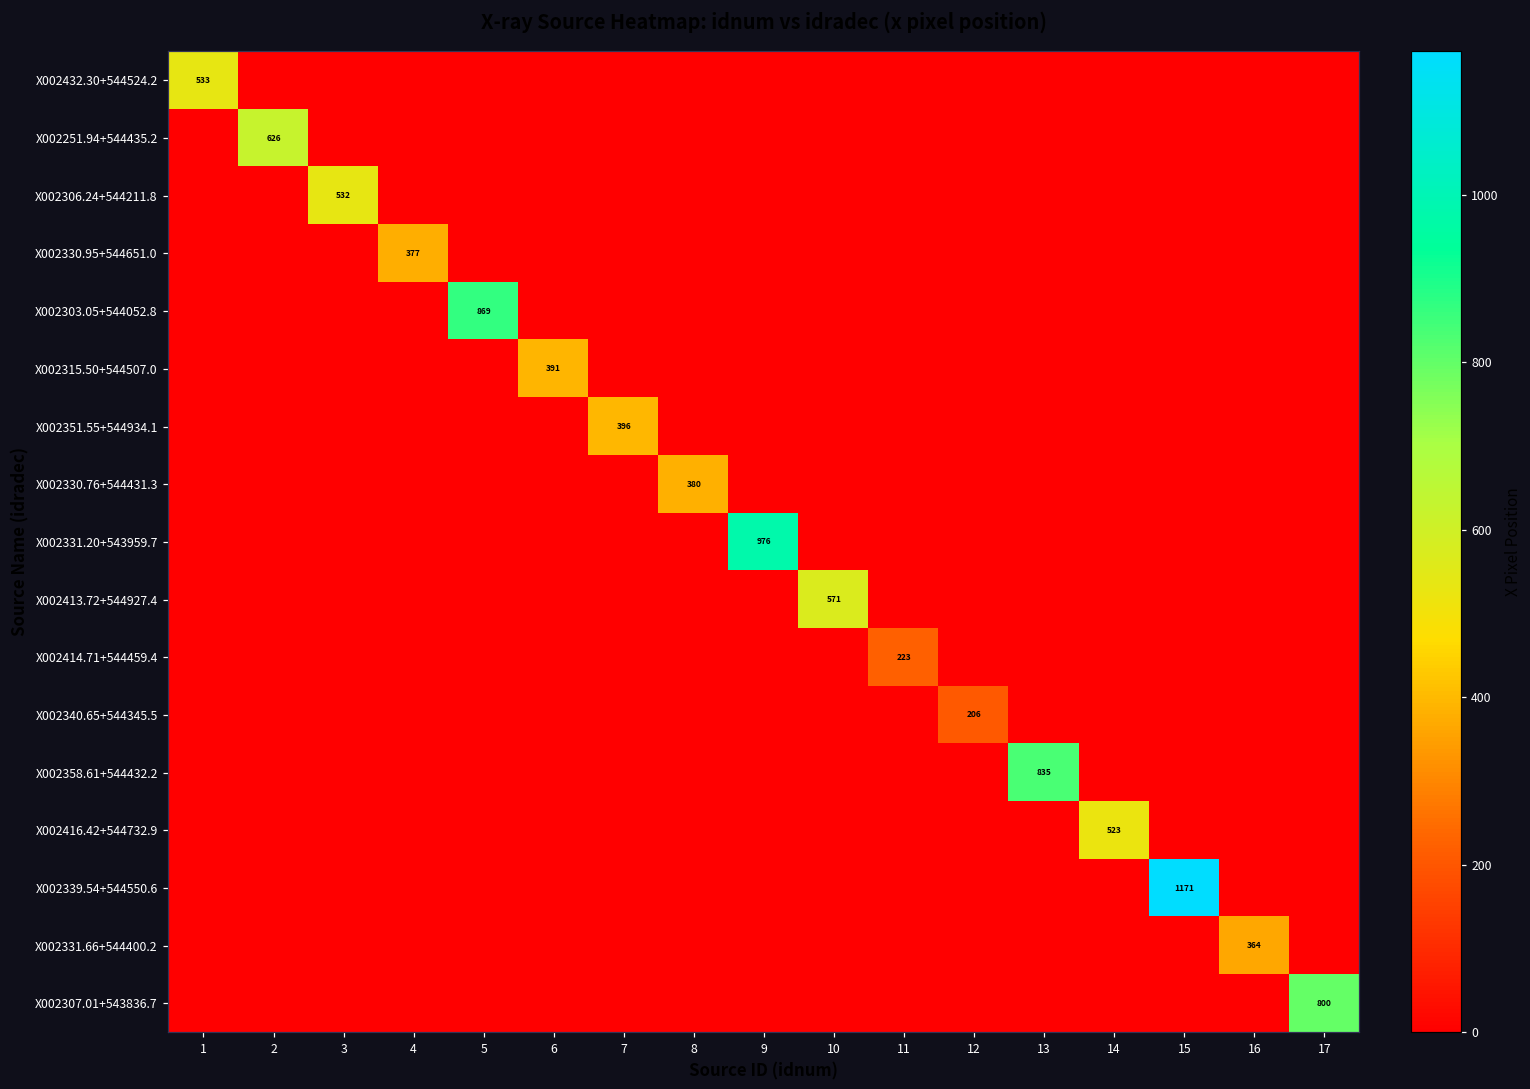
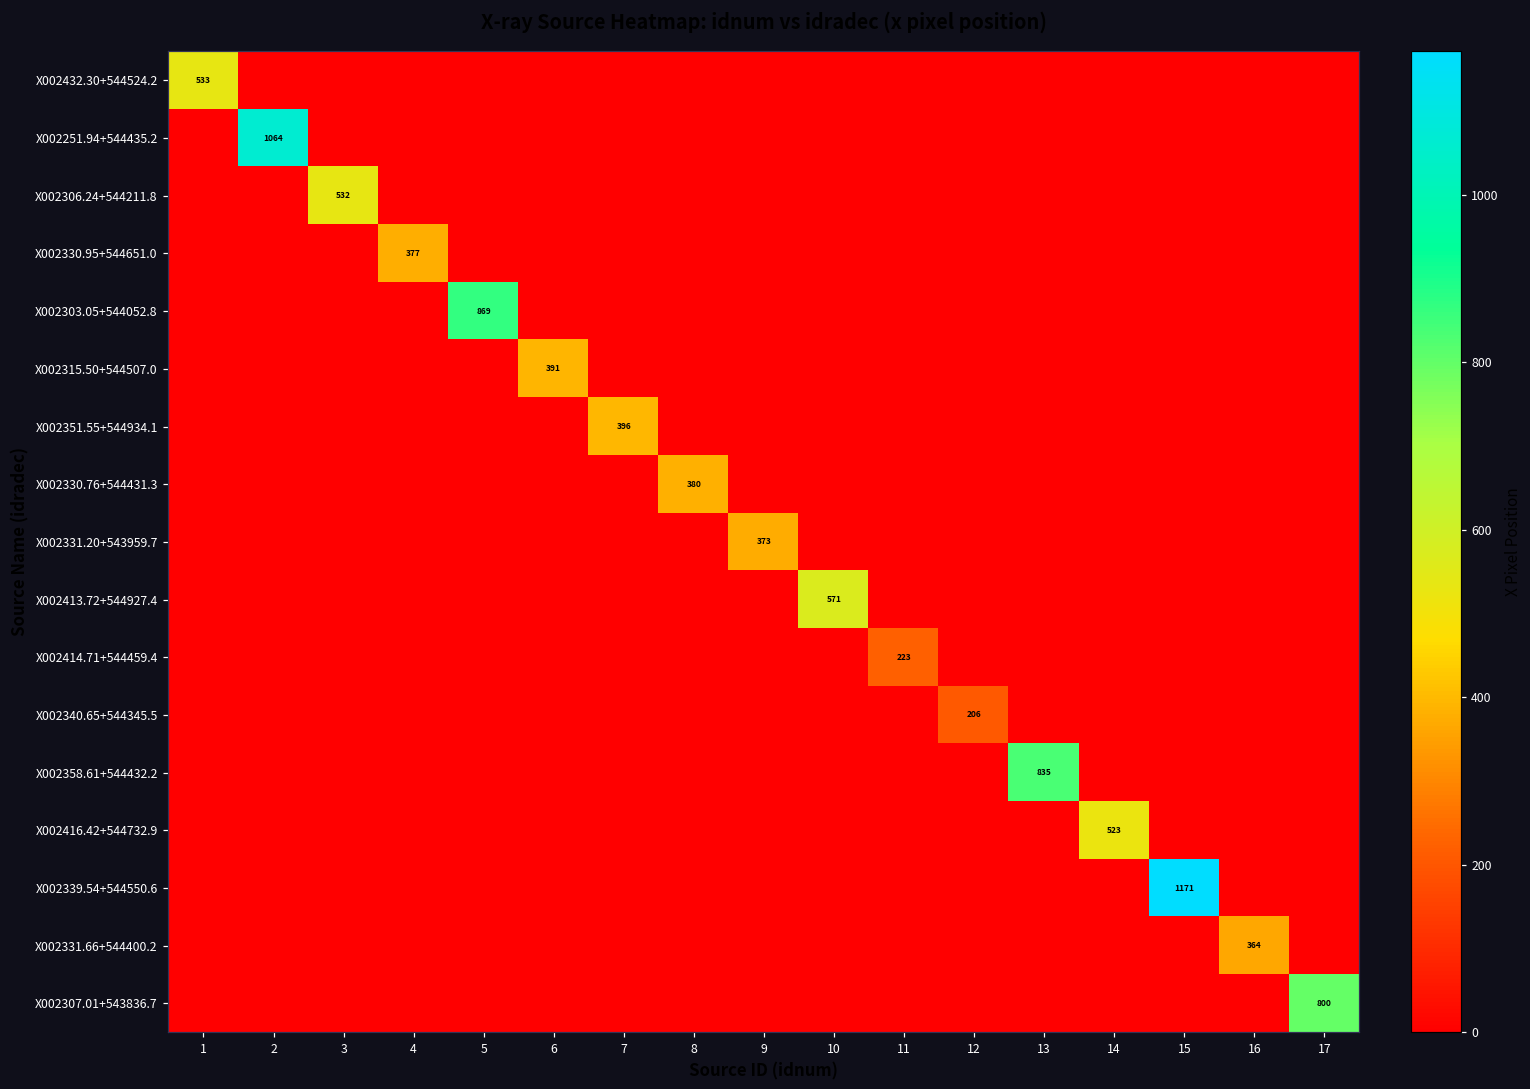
  {
    "X002432.30+544524.2": {
      "1": 533
    },
    "X002251.94+544435.2": {
-     "2": 626
+     "2": 1064
    },
    "X002306.24+544211.8": {
      "3": 532
    },
    "X002330.95+544651.0": {
      "4": 377
    },
    "X002303.05+544052.8": {
      "5": 869
    },
    "X002315.50+544507.0": {
      "6": 391
    },
    "X002351.55+544934.1": {
      "7": 396
    },
    "X002330.76+544431.3": {
      "8": 380
    },
    "X002331.20+543959.7": {
-     "9": 976
+     "9": 373
    },
    "X002413.72+544927.4": {
      "10": 571
    },
    "X002414.71+544459.4": {
      "11": 223
    },
    "X002340.65+544345.5": {
      "12": 206
    },
    "X002358.61+544432.2": {
      "13": 835
    },
    "X002416.42+544732.9": {
      "14": 523
    },
    "X002339.54+544550.6": {
      "15": 1171
    },
    "X002331.66+544400.2": {
      "16": 364
    },
    "X002307.01+543836.7": {
      "17": 800
    }
  }
